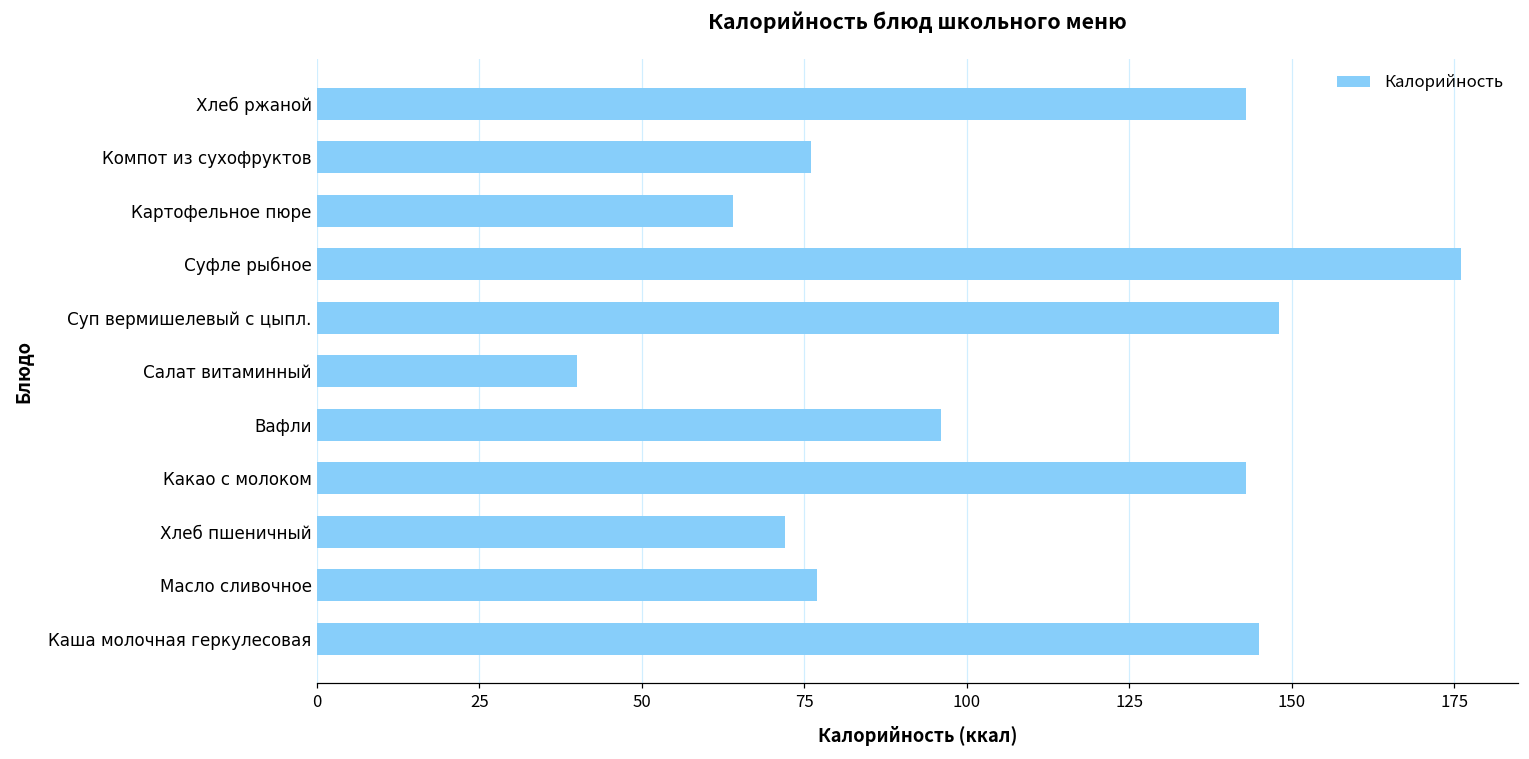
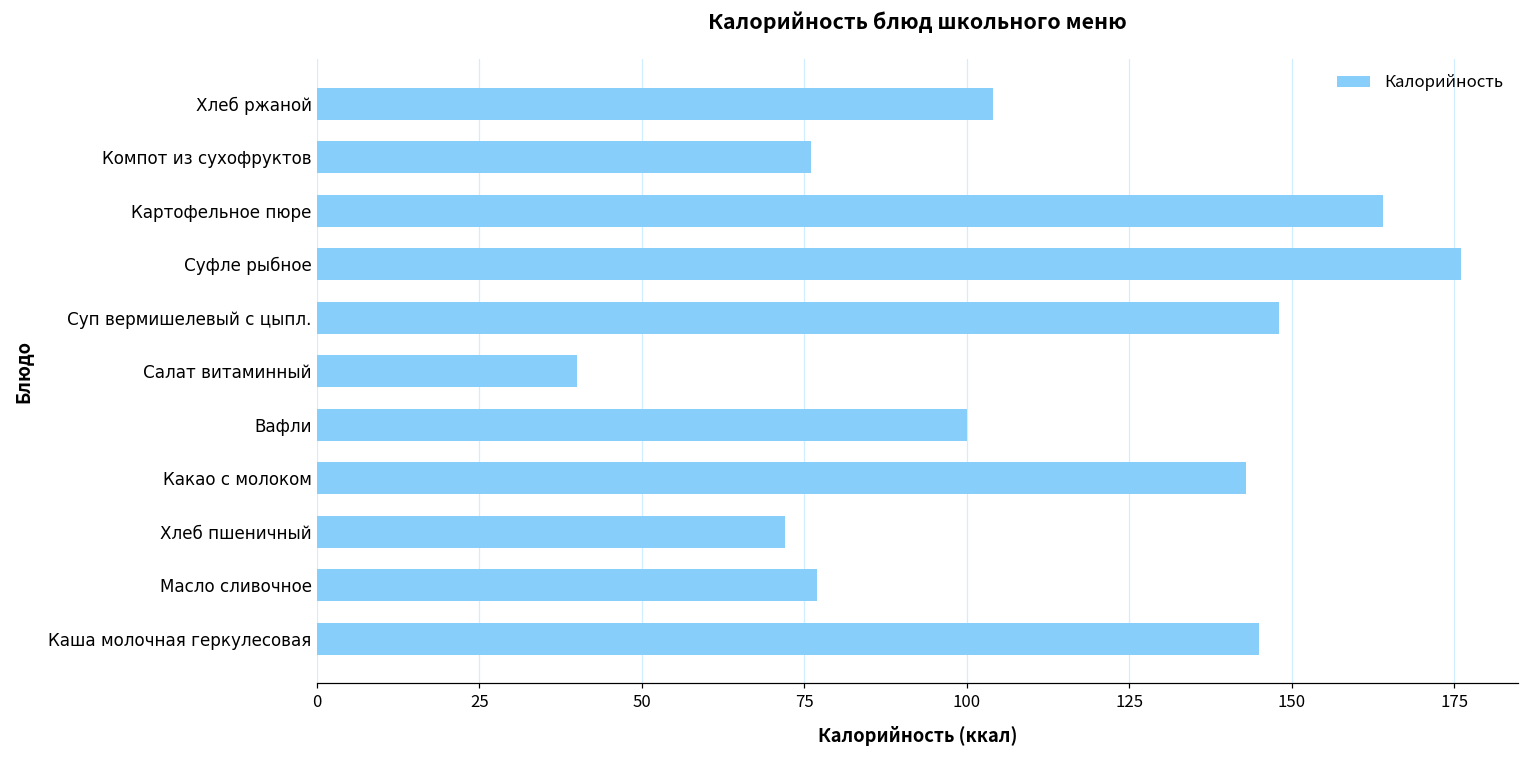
  {
-   "Хлеб ржаной": 143,
+   "Хлеб ржаной": 104,
    "Компот из сухофруктов": 76,
-   "Картофельное пюре": 64,
+   "Картофельное пюре": 164,
    "Суфле рыбное": 176,
    "Суп вермишелевый с цыпл.": 148,
    "Салат витаминный": 40,
-   "Вафли": 96,
+   "Вафли": 100,
    "Какао с молоком": 143,
    "Хлеб пшеничный": 72,
    "Масло сливочное": 77,
    "Каша молочная геркулесовая": 145
  }
